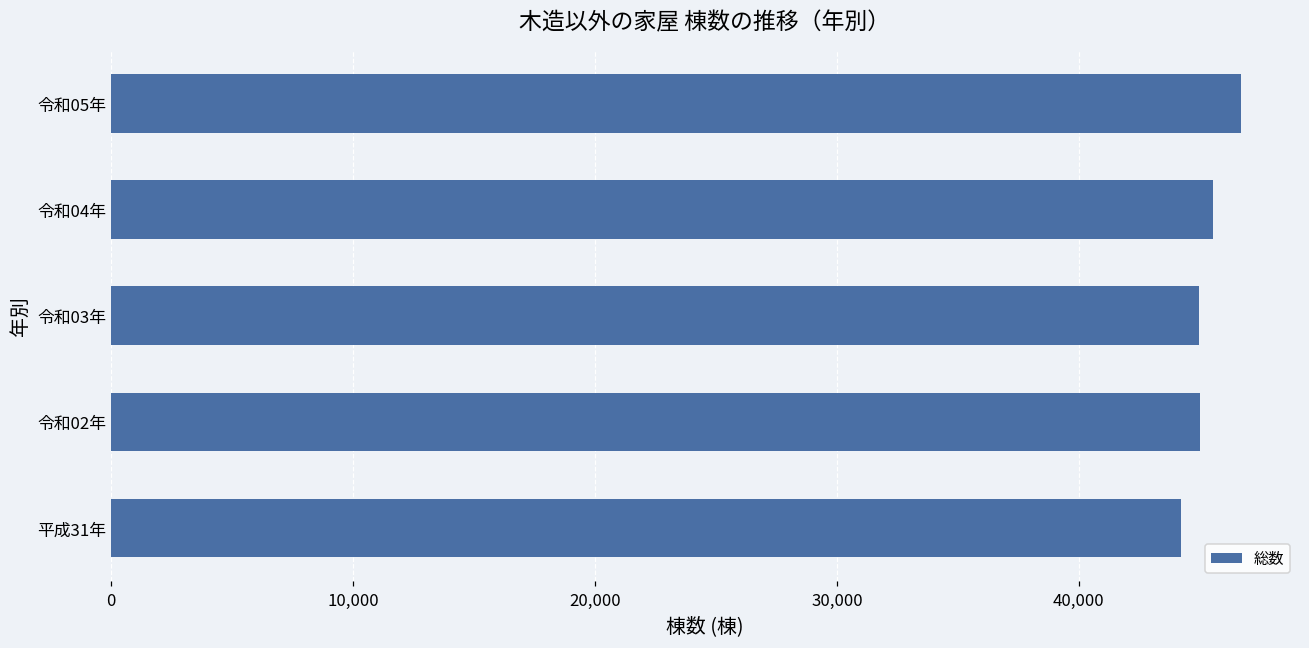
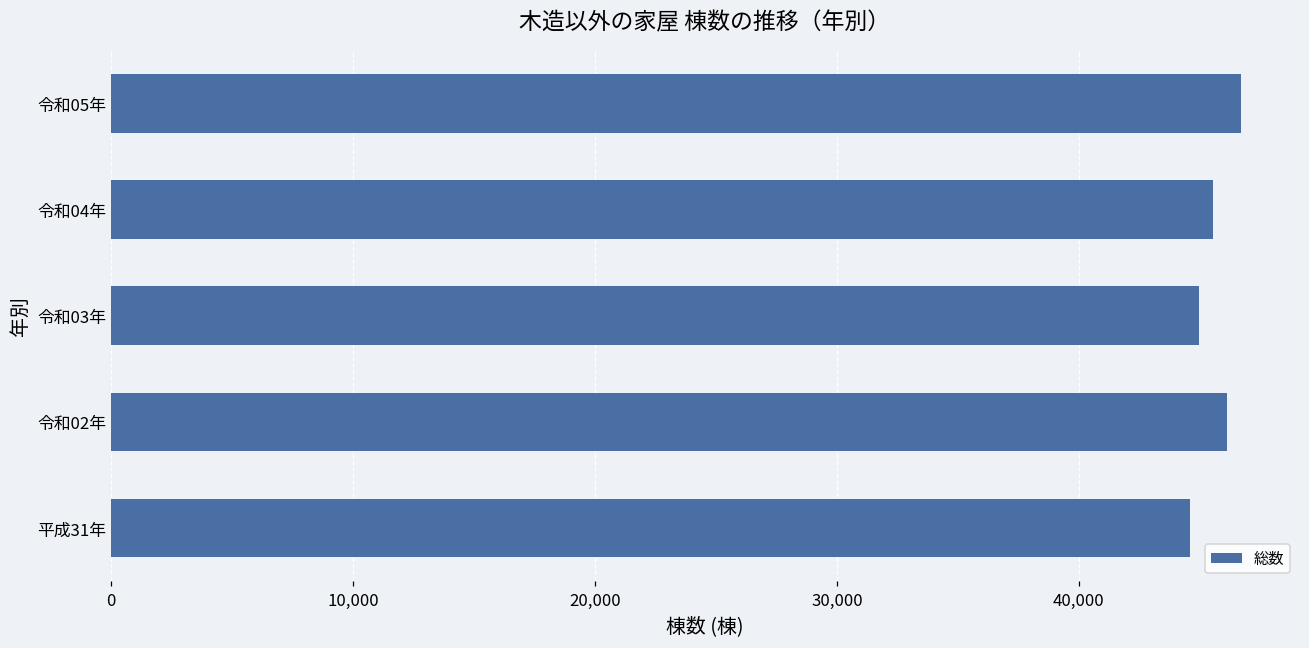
  {
    "令和05年": "46,700",
    "令和04年": "45,600",
    "令和03年": "45,000",
-   "令和02年": "45,000",
-   "平成31年": "44,200"
+   "令和02年": "46,100",
+   "平成31年": "44,600"
  }
